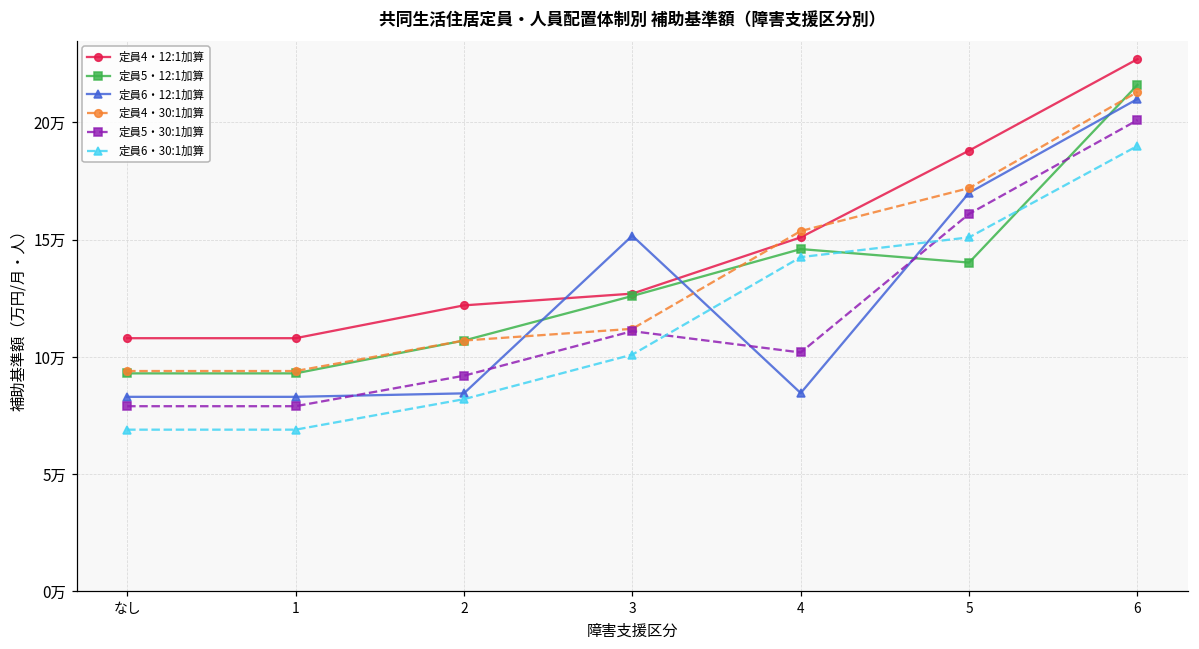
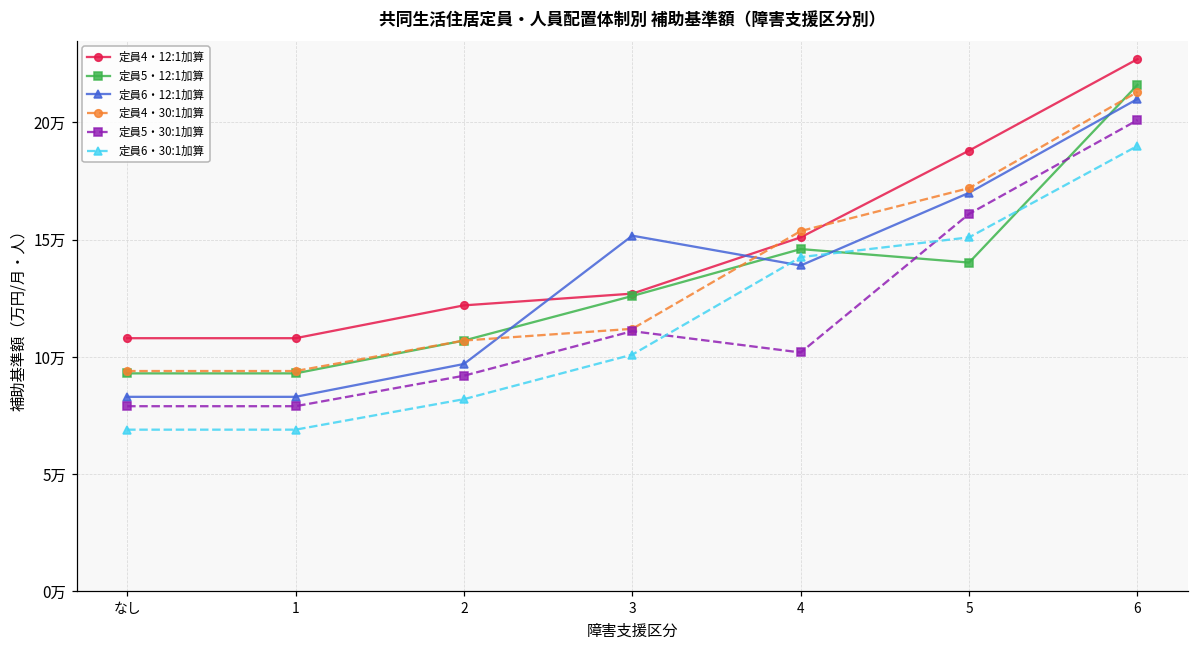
  {
    "定員4・12:1加算": {
      "なし": "10.8万",
      "1": "10.8万",
      "2": "12.2万",
      "4": "15.1万",
      "5": "18.8万",
      "6": "22.7万"
    },
    "定員5・12:1加算": {
      "4": "14.6万",
      "5": "14.0万",
      "6": "21.6万"
    },
    "定員6・12:1加算": {
      "なし": "8.3万",
      "1": "8.3万",
-     "2": "8.4万",
+     "2": "9.7万",
      "3": "15.2万",
-     "4": "8.5万",
+     "4": "13.9万",
      "5": "17.0万",
      "6": "21.0万"
    },
    "定員4・30:1加算": {
      "4": "15.4万",
      "5": "17.2万",
      "6": "21.3万"
    },
    "定員5・30:1加算": {
      "なし": "7.9万",
      "1": "7.9万",
      "2": "9.2万",
      "4": "10.2万",
      "5": "16.1万",
      "6": "20.1万"
    },
    "定員6・30:1加算": {
      "なし": "6.9万",
      "1": "6.9万",
      "2": "8.2万",
      "3": "10.1万",
      "4": "14.3万",
      "5": "15.1万",
      "6": "19.0万"
    }
  }
